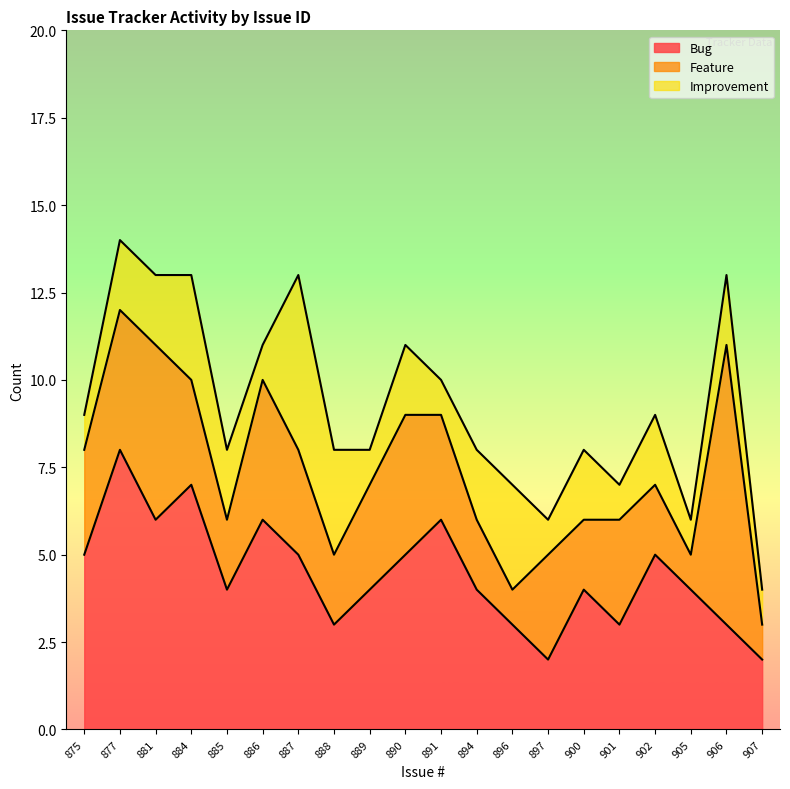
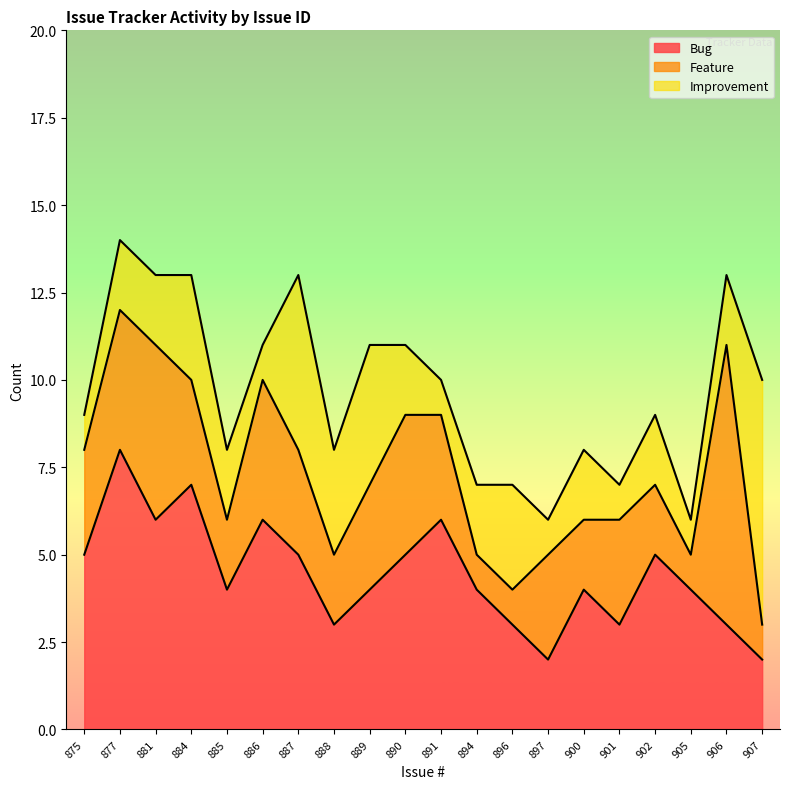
  {
    "Bug": {
      "875": 5,
      "877": 8,
      "881": 6,
      "884": 7,
      "885": 4,
      "886": 6,
      "887": 5,
      "888": 3,
      "889": 4,
      "890": 5,
      "891": 6,
      "894": 4,
      "896": 3,
      "897": 2,
      "900": 4,
      "901": 3,
      "902": 5,
      "905": 4,
      "906": 3,
      "907": 2
    },
    "Feature": {
      "875": 3,
      "877": 4,
      "881": 5,
      "884": 3,
      "885": 2,
      "886": 4,
      "887": 3,
      "888": 2,
      "889": 3,
      "890": 4,
      "891": 3,
-     "894": 2,
+     "894": 1,
      "896": 1,
      "897": 3,
      "900": 2,
      "901": 3,
      "902": 2,
      "905": 1,
      "906": 8,
      "907": 1
    },
    "Improvement": {
      "875": 1,
      "877": 2,
      "881": 2,
      "884": 3,
      "885": 2,
      "886": 1,
      "887": 5,
      "888": 3,
-     "889": 1,
+     "889": 4,
      "890": 2,
      "891": 1,
      "894": 2,
      "896": 3,
      "897": 1,
      "900": 2,
      "901": 1,
      "902": 2,
      "905": 1,
      "906": 2,
-     "907": 1
+     "907": 7
    }
  }
